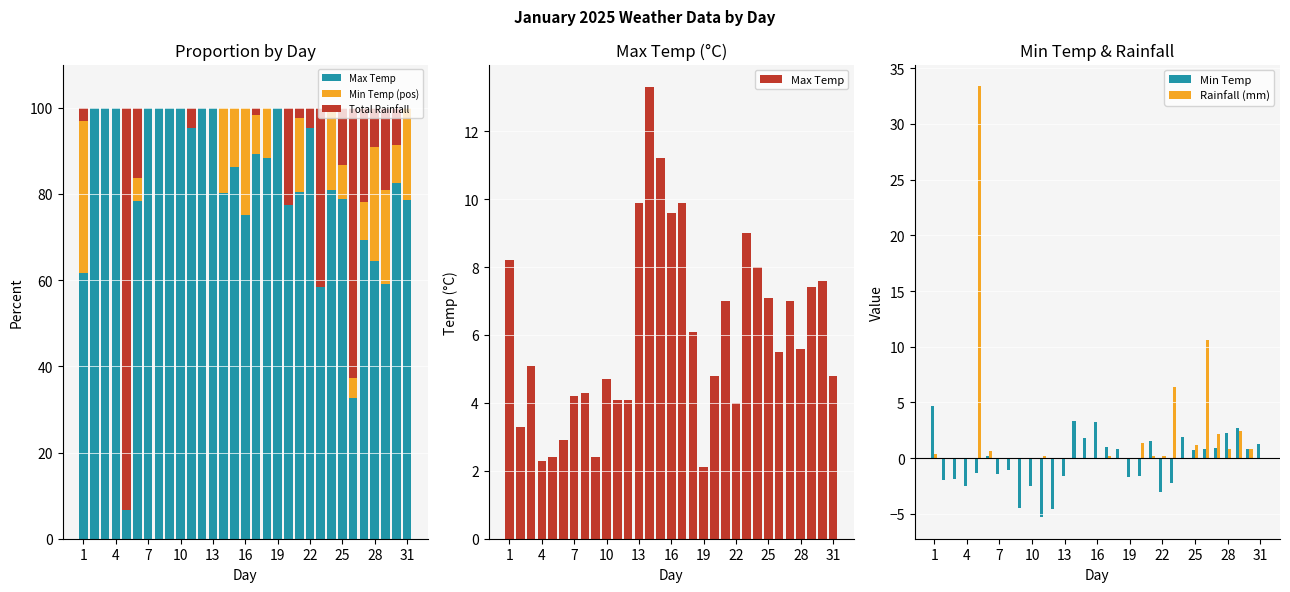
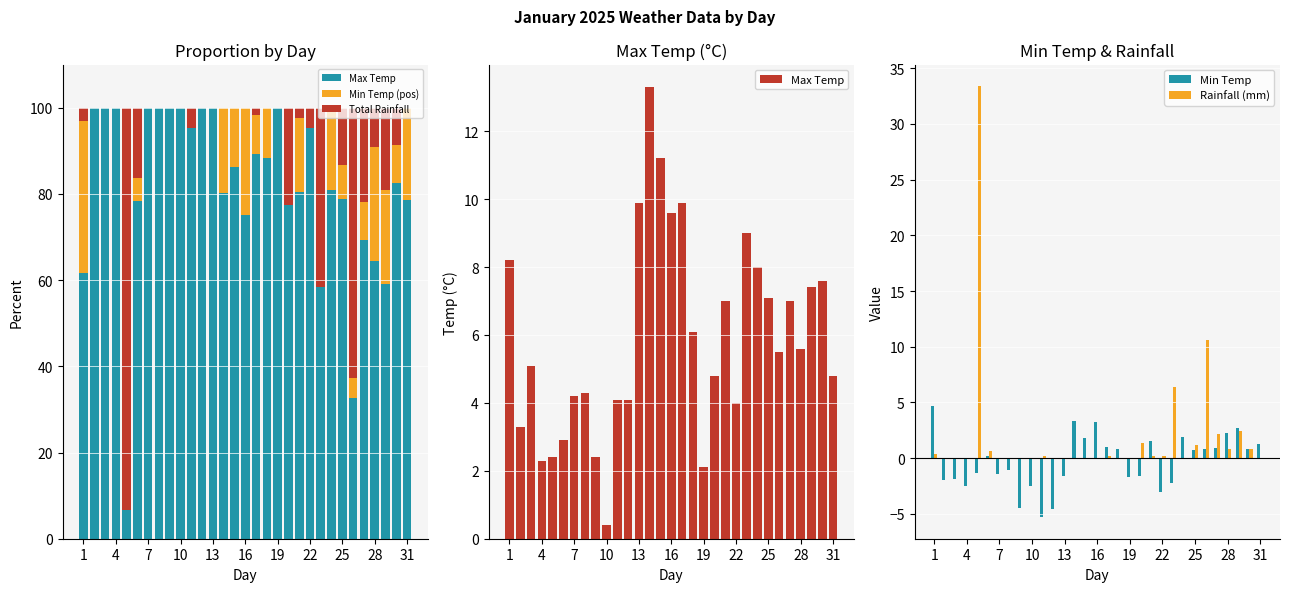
  {
    "Proportion by Day": {
      "Min Temp (pos)": {
        "1": 35,
        "4": 0,
        "7": 0,
        "10": 0,
        "13": 0,
        "16": 25,
        "19": 0,
        "22": 0,
        "25": 8,
        "28": 26
      },
      "Total Rainfall": {
        "1": 3,
        "4": 0,
        "7": 0,
        "10": 0,
        "13": 0,
        "16": 0,
        "19": 0,
        "22": 5
      }
    },
    "Max Temp (°C)": {
      "1": 8.2,
      "4": 2.3,
      "7": 4.2,
-     "10": 4.7,
+     "10": 0.4,
      "13": 9.9,
      "16": 9.6,
      "19": 2.1,
      "22": 4.0,
      "25": 7.1,
      "28": 5.6,
      "31": 4.8
    }
  }
